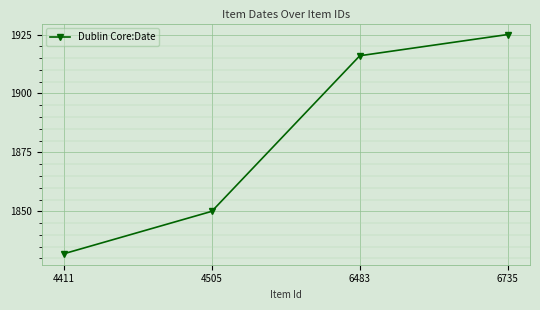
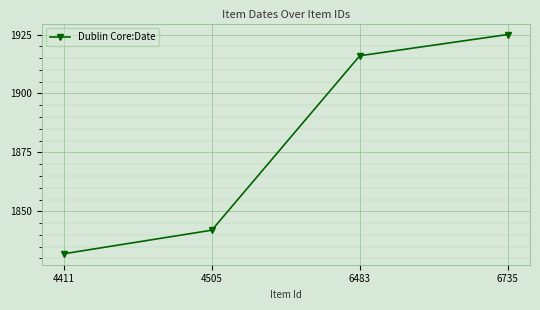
  {
    "4411": 1832,
-   "4505": 1850,
+   "4505": 1842,
    "6483": 1916,
    "6735": 1925
  }
